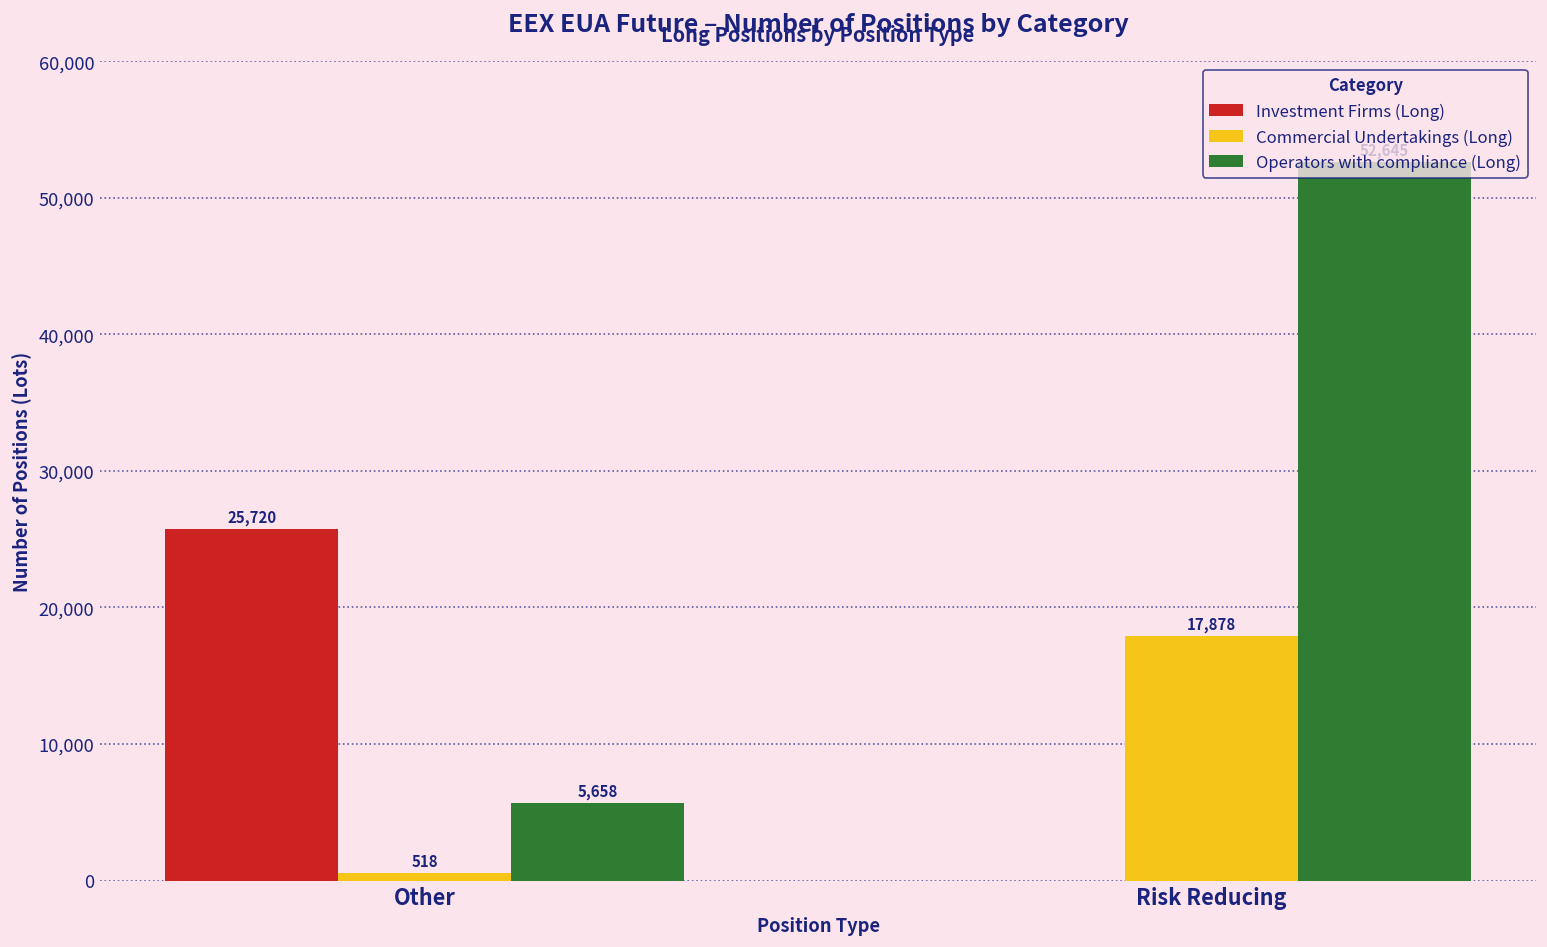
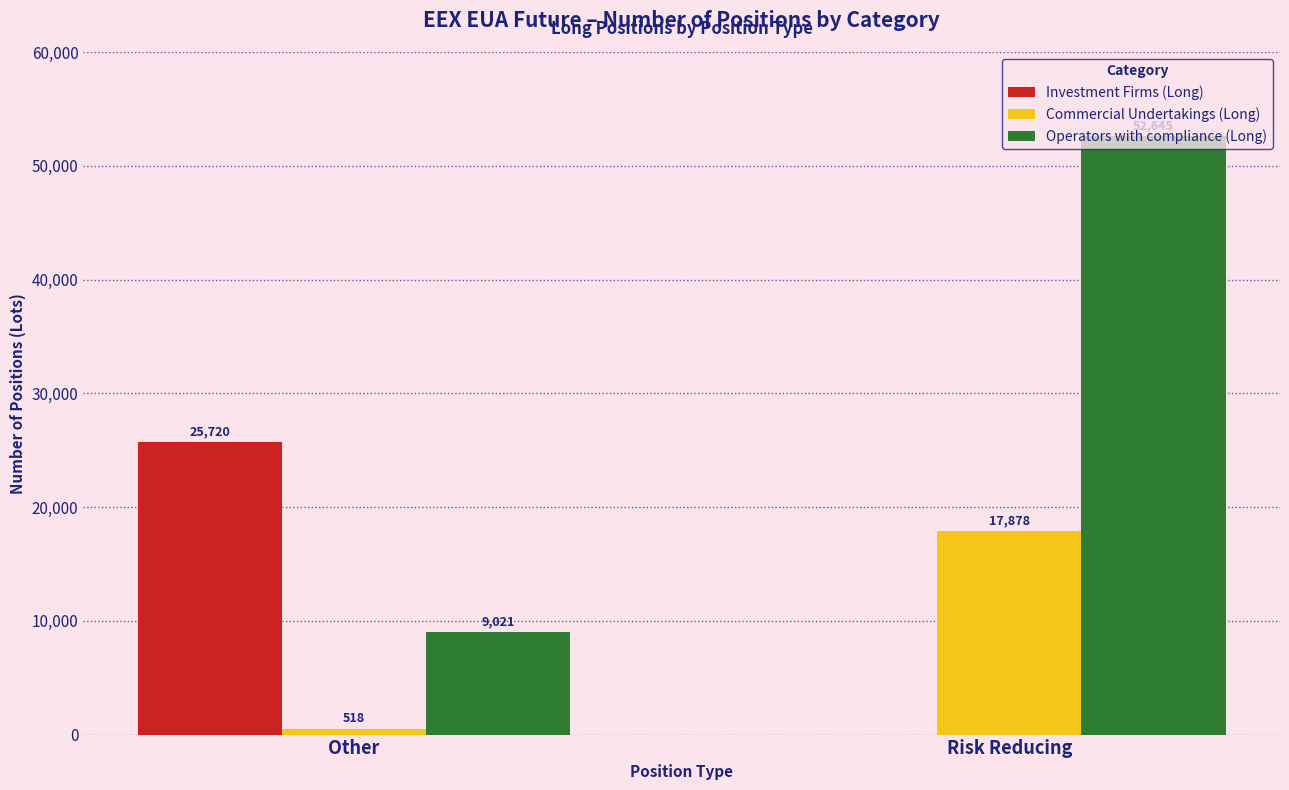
  {
    "Investment Firms (Long)": {
      "Other": "25,720"
    },
    "Commercial Undertakings (Long)": {
      "Other": "518",
      "Risk Reducing": "17,878"
    },
    "Operators with compliance (Long)": {
-     "Other": "5,658"
+     "Other": "9,021"
    }
  }
